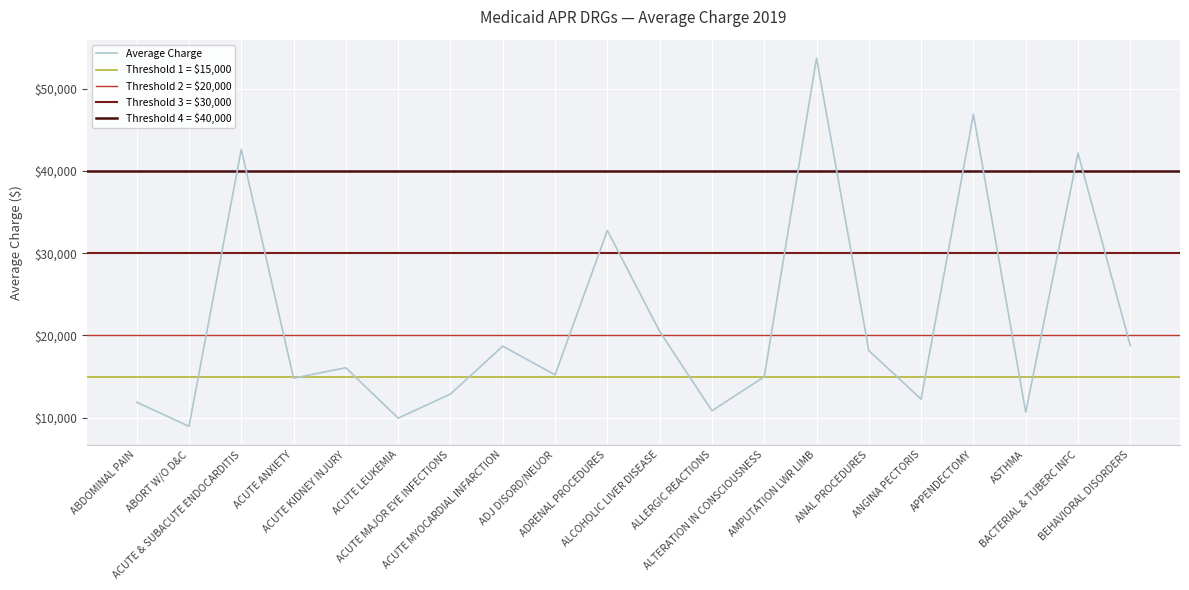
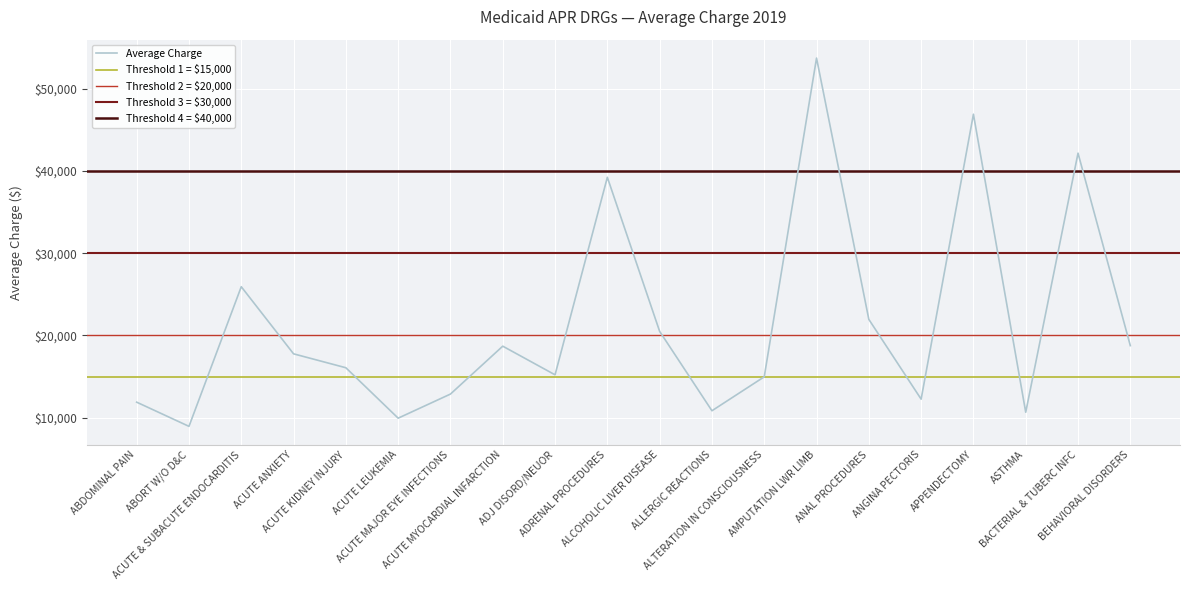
  {
    "ABDOMINAL PAIN": "$12,000",
    "ABORT W/O D&C": "$9,000",
-   "ACUTE & SUBACUTE ENDOCARDITIS": "$43,000",
-   "ACUTE ANXIETY": "$15,000",
+   "ACUTE & SUBACUTE ENDOCARDITIS": "$26,000",
+   "ACUTE ANXIETY": "$18,000",
    "ACUTE KIDNEY INJURY": "$16,000",
    "ACUTE LEUKEMIA": "$10,000",
    "ACUTE MAJOR EYE INFECTIONS": "$13,000",
    "ACUTE MYOCARDIAL INFARCTION": "$19,000",
    "ADJ DISORD/NEUOR": "$15,000",
-   "ADRENAL PROCEDURES": "$33,000",
+   "ADRENAL PROCEDURES": "$39,000",
    "ALCOHOLIC LIVER DISEASE": "$20,000",
    "ALLERGIC REACTIONS": "$11,000",
    "ALTERATION IN CONSCIOUSNESS": "$15,000",
    "AMPUTATION LWR LIMB": "$54,000",
-   "ANAL PROCEDURES": "$18,000",
+   "ANAL PROCEDURES": "$22,000",
    "ANGINA PECTORIS": "$12,000",
    "APPENDECTOMY": "$47,000",
    "ASTHMA": "$11,000",
    "BACTERIAL & TUBERC INFC": "$42,000",
    "BEHAVIORAL DISORDERS": "$19,000"
  }
